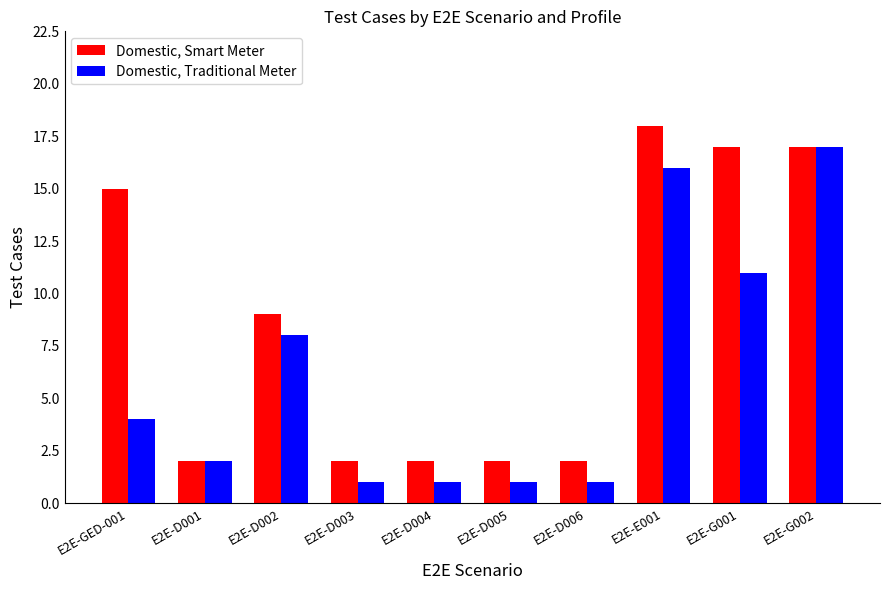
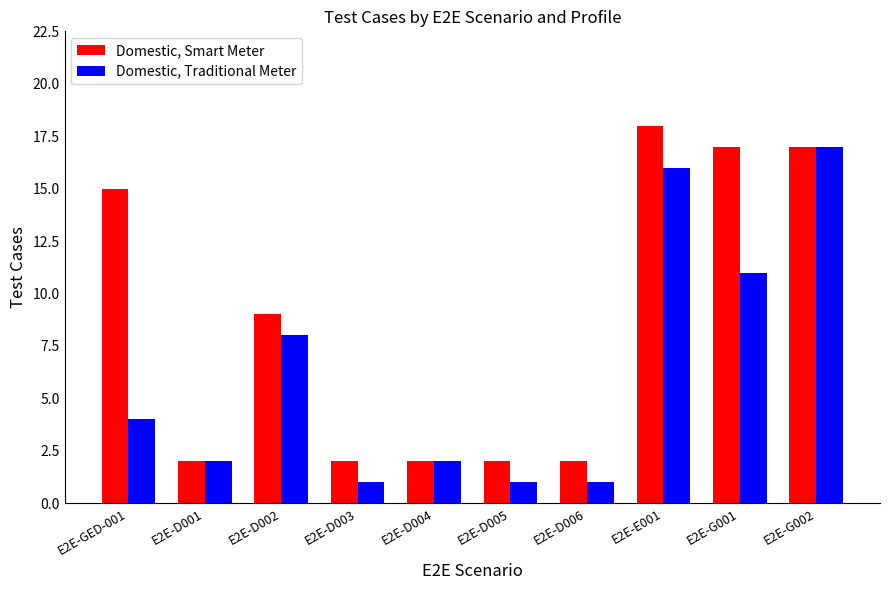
  {
    "Domestic, Smart Meter": {
      "E2E-GED-001": 15,
      "E2E-D001": 2,
      "E2E-D002": 9,
      "E2E-D003": 2,
      "E2E-D004": 2,
      "E2E-D005": 2,
      "E2E-D006": 2,
      "E2E-E001": 18,
      "E2E-G001": 17,
      "E2E-G002": 17
    },
    "Domestic, Traditional Meter": {
      "E2E-GED-001": 4,
      "E2E-D001": 2,
      "E2E-D002": 8,
      "E2E-D003": 1,
-     "E2E-D004": 1,
+     "E2E-D004": 2,
      "E2E-D005": 1,
      "E2E-D006": 1,
      "E2E-E001": 16,
      "E2E-G001": 11,
      "E2E-G002": 17
    }
  }
